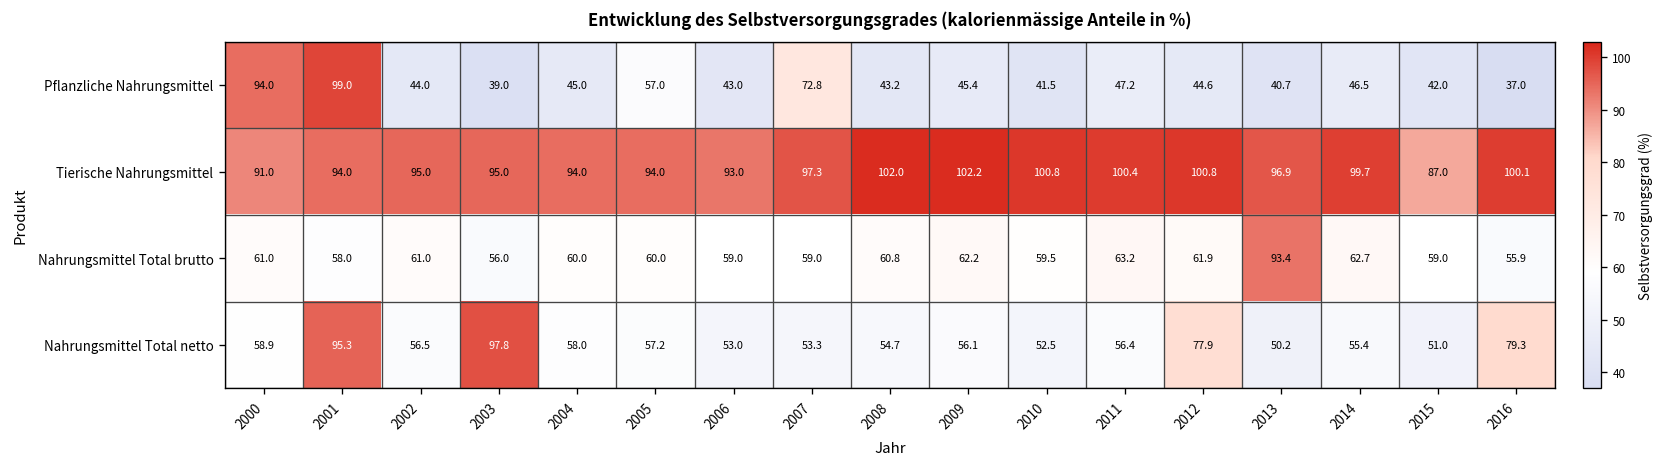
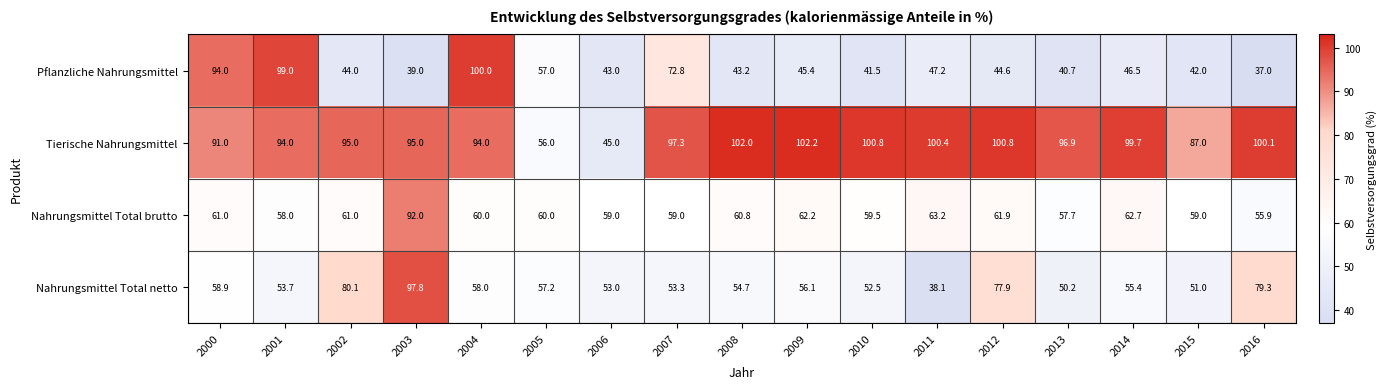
  {
    "Pflanzliche Nahrungsmittel": {
      "2000": 94.0,
      "2001": 99.0,
      "2002": 44.0,
      "2003": 39.0,
-     "2004": 45.0,
+     "2004": 100.0,
      "2005": 57.0,
      "2006": 43.0,
      "2007": 72.8,
      "2008": 43.2,
      "2009": 45.4,
      "2010": 41.5,
      "2011": 47.2,
      "2012": 44.6,
      "2013": 40.7,
      "2014": 46.5,
      "2015": 42.0,
      "2016": 37.0
    },
    "Tierische Nahrungsmittel": {
      "2000": 91.0,
      "2001": 94.0,
      "2002": 95.0,
      "2003": 95.0,
      "2004": 94.0,
-     "2005": 94.0,
-     "2006": 93.0,
+     "2005": 56.0,
+     "2006": 45.0,
      "2007": 97.3,
      "2008": 102.0,
      "2009": 102.2,
      "2010": 100.8,
      "2011": 100.4,
      "2012": 100.8,
      "2013": 96.9,
      "2014": 99.7,
      "2015": 87.0,
      "2016": 100.1
    },
    "Nahrungsmittel Total brutto": {
      "2000": 61.0,
      "2001": 58.0,
      "2002": 61.0,
-     "2003": 56.0,
+     "2003": 92.0,
      "2004": 60.0,
      "2005": 60.0,
      "2006": 59.0,
      "2007": 59.0,
      "2008": 60.8,
      "2009": 62.2,
      "2010": 59.5,
      "2011": 63.2,
      "2012": 61.9,
-     "2013": 93.4,
+     "2013": 57.7,
      "2014": 62.7,
      "2015": 59.0,
      "2016": 55.9
    },
    "Nahrungsmittel Total netto": {
      "2000": 58.9,
-     "2001": 95.3,
-     "2002": 56.5,
+     "2001": 53.7,
+     "2002": 80.1,
      "2003": 97.8,
      "2004": 58.0,
      "2005": 57.2,
      "2006": 53.0,
      "2007": 53.3,
      "2008": 54.7,
      "2009": 56.1,
      "2010": 52.5,
-     "2011": 56.4,
+     "2011": 38.1,
      "2012": 77.9,
      "2013": 50.2,
      "2014": 55.4,
      "2015": 51.0,
      "2016": 79.3
    }
  }
